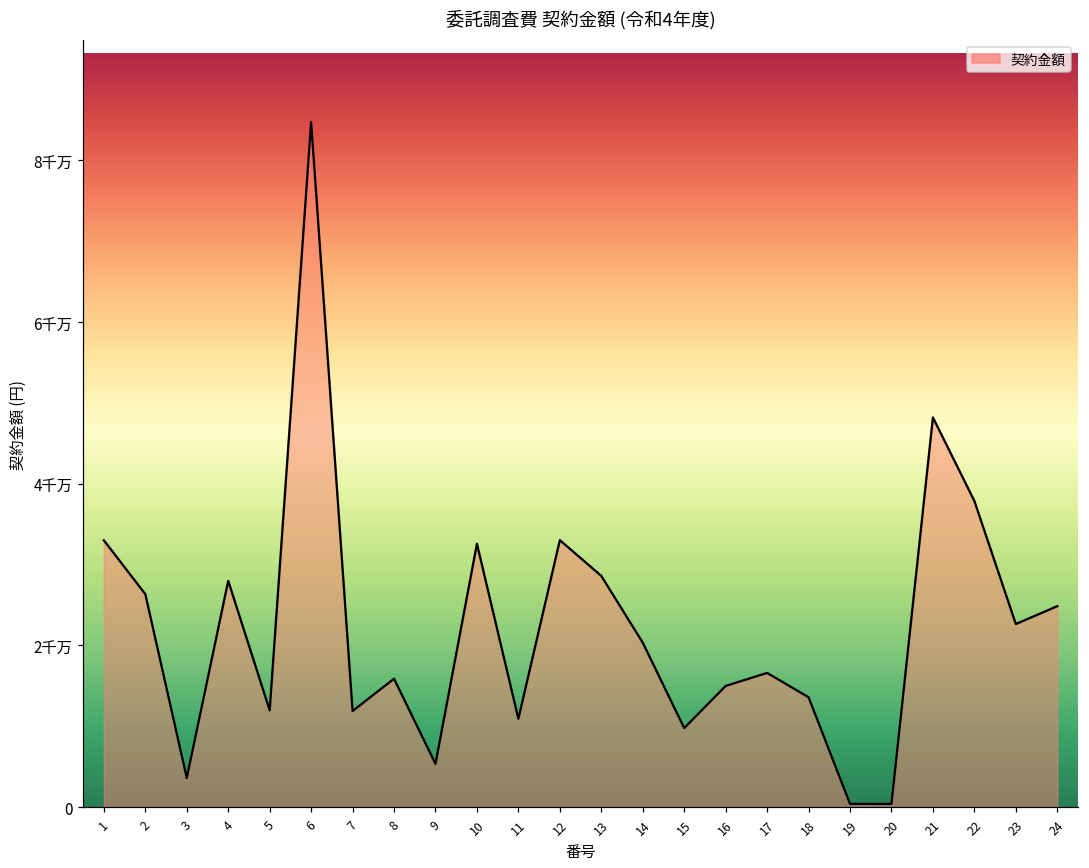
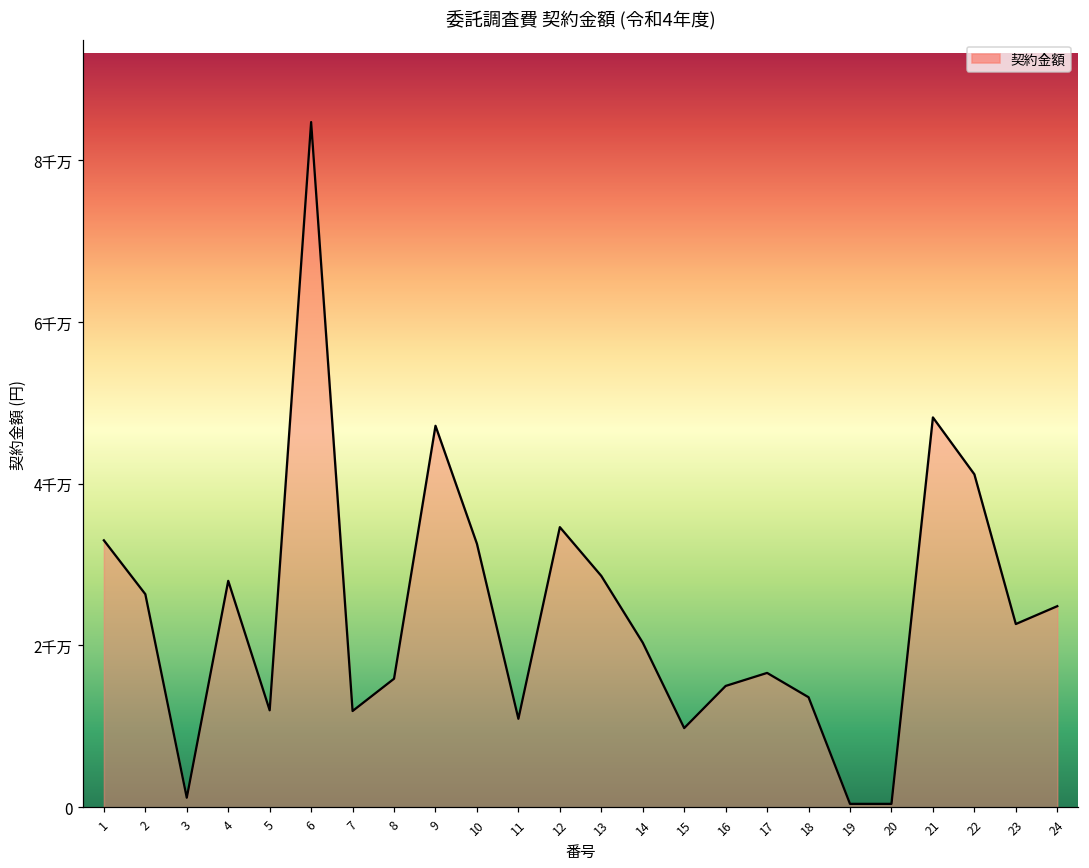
  {
    "1": "3.3千万",
    "2": "2.6千万",
-   "3": "0.4千万",
+   "3": "0.1千万",
    "4": "2.8千万",
    "5": "1.2千万",
    "6": "8.5千万",
    "7": "1.2千万",
    "8": "1.6千万",
-   "9": "0.5千万",
+   "9": "4.7千万",
    "10": "3.3千万",
    "11": "1.1千万",
-   "12": "3.3千万",
+   "12": "3.5千万",
    "13": "2.9千万",
    "14": "2.0千万",
    "15": "1.0千万",
    "16": "1.5千万",
    "17": "1.7千万",
    "18": "1.4千万",
    "19": "0.0千万",
    "20": "0.0千万",
    "21": "4.8千万",
-   "22": "3.8千万",
+   "22": "4.1千万",
    "23": "2.3千万",
    "24": "2.5千万"
  }
